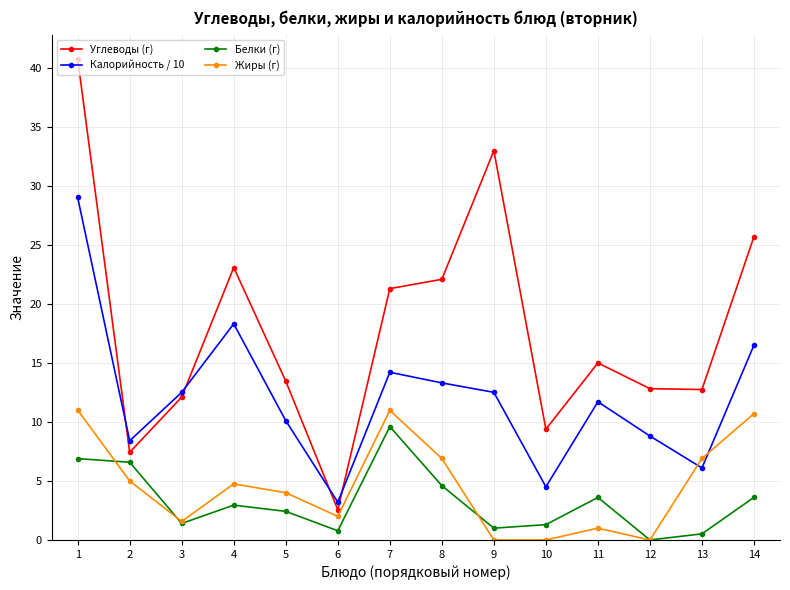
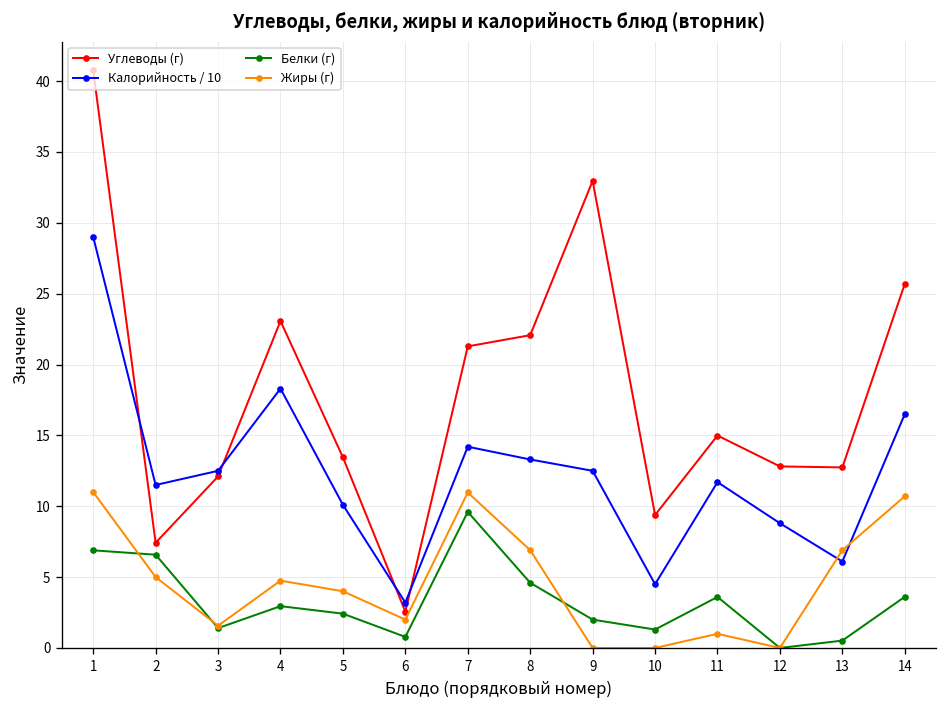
  {
    "Углеводы (г)": {
      "2": 7.4,
      "3": 12.1,
      "4": 23.1,
      "5": 13.5,
      "6": 2.6,
      "7": 21.3,
      "8": 22.1,
      "9": 33.0,
      "10": 9.4,
      "11": 15.0,
      "12": 12.8,
      "13": 12.7,
      "14": 25.7
    },
    "Калорийность / 10": {
      "1": 29.0,
-     "2": 8.4,
+     "2": 11.5,
      "3": 12.5,
      "4": 18.3,
      "5": 10.1,
      "6": 3.2,
      "7": 14.2,
      "8": 13.3,
      "9": 12.5,
      "10": 4.5,
      "11": 11.7,
      "12": 8.8,
      "13": 6.1,
      "14": 16.5
    },
    "Белки (г)": {
      "1": 7,
      "2": 6.6,
      "4": 3,
      "5": 2.4,
      "6": 0.8,
      "7": 9.6,
      "8": 4.6,
-     "9": 1,
+     "9": 2,
      "10": 1.3,
      "11": 3.6,
      "13": 0.5,
      "14": 3.6
    },
    "Жиры (г)": {
      "1": 11.0,
      "2": 5.0,
      "4": 4.8,
      "5": 4.0,
      "6": 2.0,
      "7": 11.0,
      "8": 6.9,
      "9": 0.0,
      "10": 0.0,
      "11": 1.0,
      "13": 6.9,
      "14": 10.7
    }
  }
